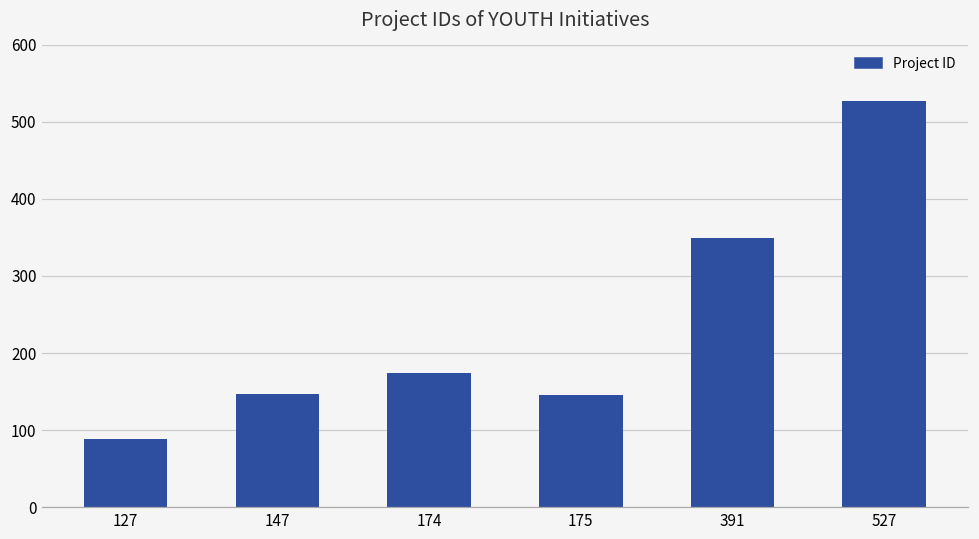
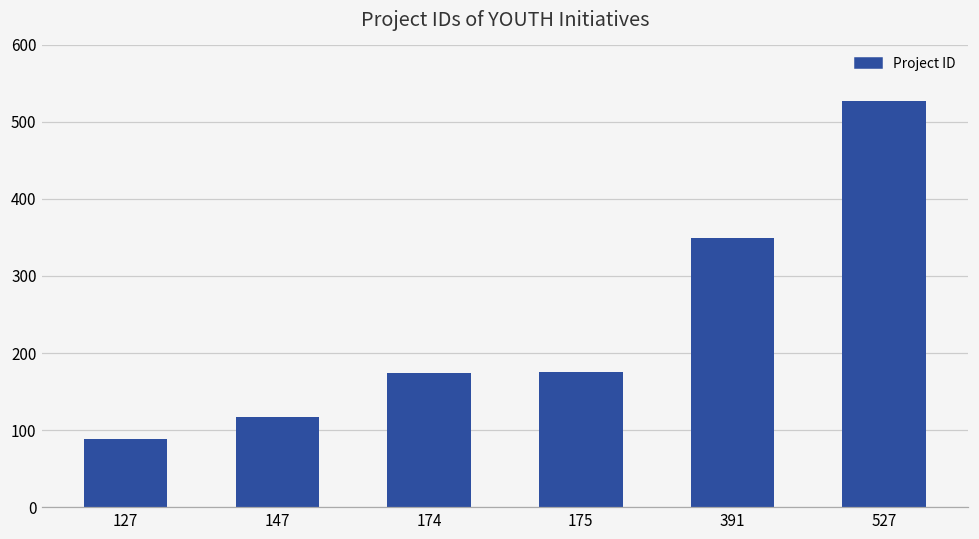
  {
    "127": 90,
-   "147": 150,
+   "147": 120,
    "174": 170,
-   "175": 150,
+   "175": 180,
    "391": 350,
    "527": 530
  }
